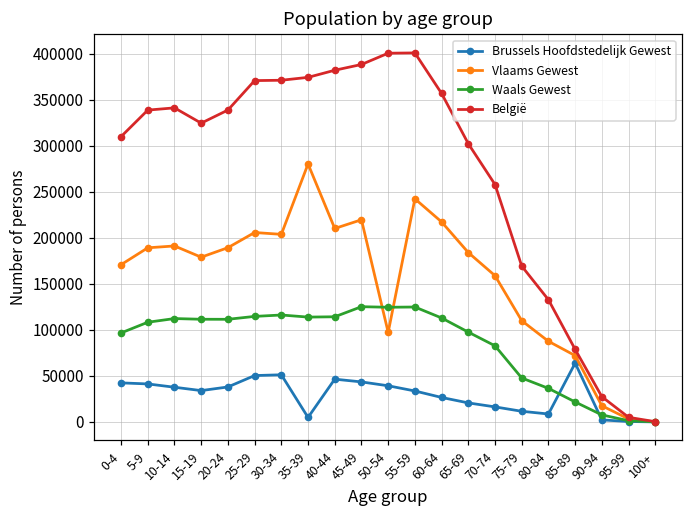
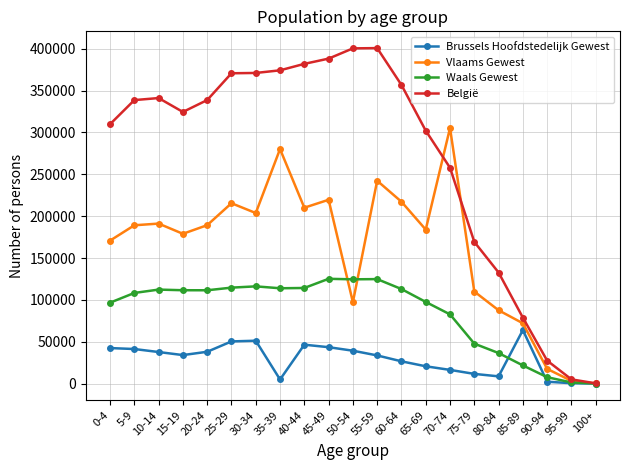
  {
    "Brussels Hoofdstedelijk Gewest": {
      "0-4": 40000,
      "5-9": 40000,
      "10-14": 40000,
      "15-19": 30000,
      "20-24": 40000,
      "25-29": 50000,
      "30-34": 50000,
      "35-39": 0,
      "40-44": 50000,
      "45-49": 40000,
      "50-54": 40000,
      "55-59": 30000,
      "60-64": 30000,
      "65-69": 20000,
      "70-74": 20000,
      "75-79": 10000,
      "80-84": 10000,
      "85-89": 60000,
      "90-94": 0
    },
    "Vlaams Gewest": {
      "0-4": 170000,
      "5-9": 190000,
      "10-14": 190000,
      "15-19": 180000,
      "20-24": 190000,
-     "25-29": 210000,
+     "25-29": 220000,
      "30-34": 200000,
      "35-39": 280000,
      "40-44": 210000,
      "45-49": 220000,
      "50-54": 100000,
      "55-59": 240000,
      "60-64": 220000,
      "65-69": 180000,
-     "70-74": 160000,
+     "70-74": 310000,
      "75-79": 110000,
      "80-84": 90000,
      "85-89": 70000,
      "90-94": 20000
    },
    "Waals Gewest": {
      "0-4": 100000,
      "5-9": 110000,
      "10-14": 110000,
      "15-19": 110000,
      "20-24": 110000,
      "25-29": 110000,
      "30-34": 120000,
      "35-39": 110000,
      "40-44": 110000,
      "45-49": 130000,
      "50-54": 120000,
      "55-59": 120000,
      "60-64": 110000,
      "65-69": 100000,
      "70-74": 80000,
      "75-79": 50000,
      "80-84": 40000,
      "85-89": 20000,
      "90-94": 10000
    },
    "België": {
      "0-4": 310000,
      "5-9": 340000,
      "10-14": 340000,
      "15-19": 320000,
      "20-24": 340000,
      "25-29": 370000,
      "30-34": 370000,
      "35-39": 370000,
      "40-44": 380000,
      "45-49": 390000,
      "50-54": 400000,
      "55-59": 400000,
      "60-64": 360000,
      "65-69": 300000,
      "70-74": 260000,
      "75-79": 170000,
      "80-84": 130000,
      "85-89": 80000,
      "90-94": 30000
    }
  }
